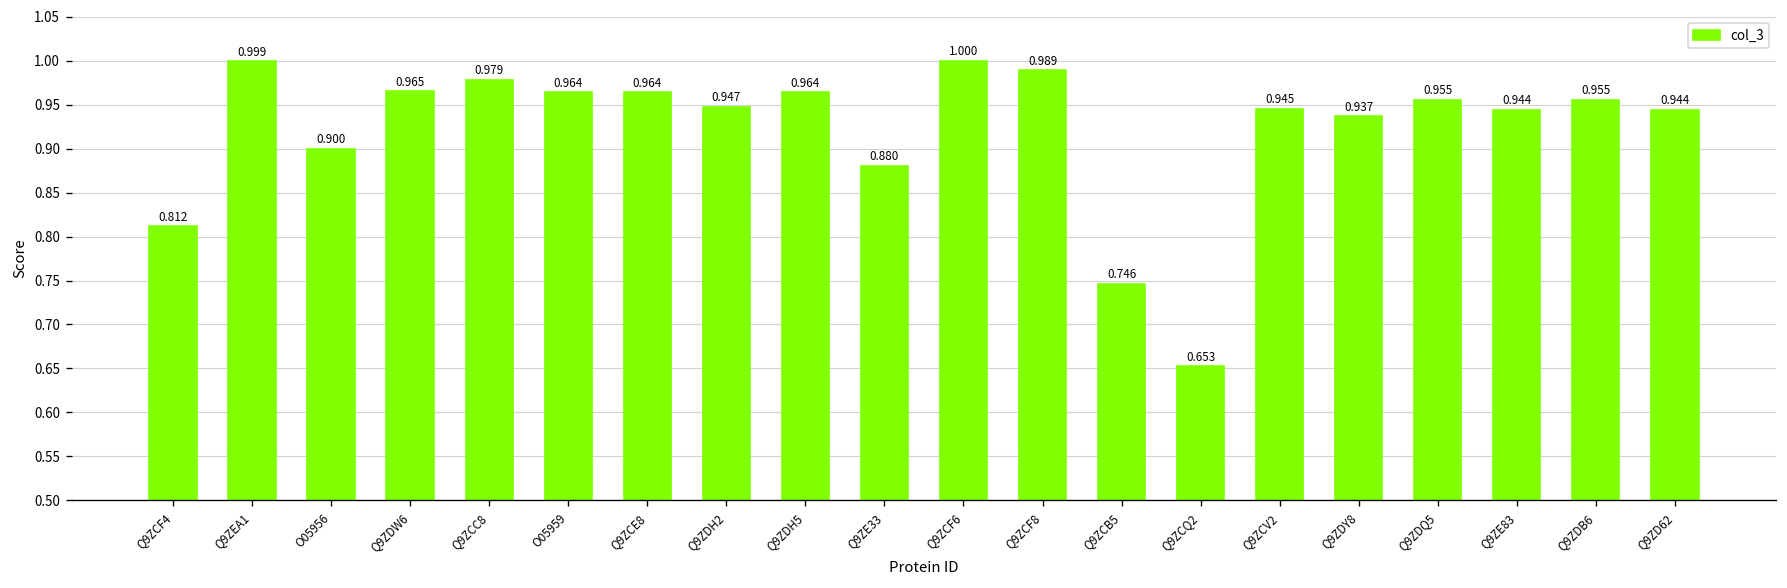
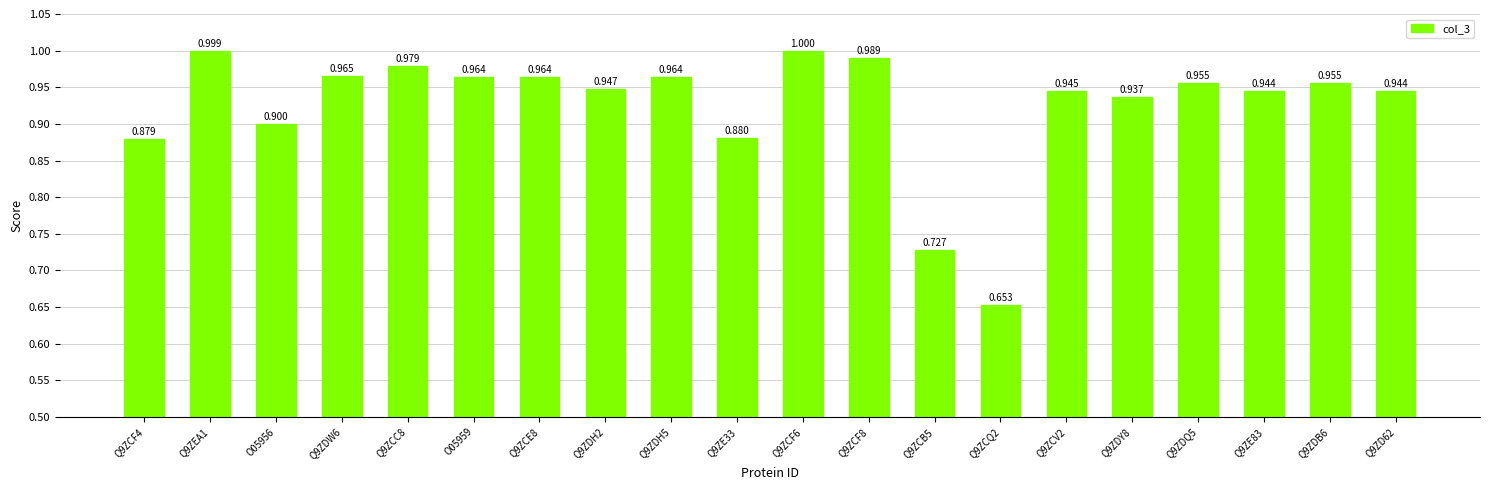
  {
-   "Q9ZCF4": 0.812,
+   "Q9ZCF4": 0.879,
    "Q9ZEA1": 0.999,
    "O05956": 0.900,
    "Q9ZDW6": 0.965,
    "Q9ZCC8": 0.979,
    "O05959": 0.964,
    "Q9ZCE8": 0.964,
    "Q9ZDH2": 0.947,
    "Q9ZDH5": 0.964,
    "Q9ZE33": 0.880,
    "Q9ZCF6": 1.000,
    "Q9ZCF8": 0.989,
-   "Q9ZCB5": 0.746,
+   "Q9ZCB5": 0.727,
    "Q9ZCQ2": 0.653,
    "Q9ZCV2": 0.945,
    "Q9ZDY8": 0.937,
    "Q9ZDQ5": 0.955,
    "Q9ZE83": 0.944,
    "Q9ZDB6": 0.955,
    "Q9ZD62": 0.944
  }
